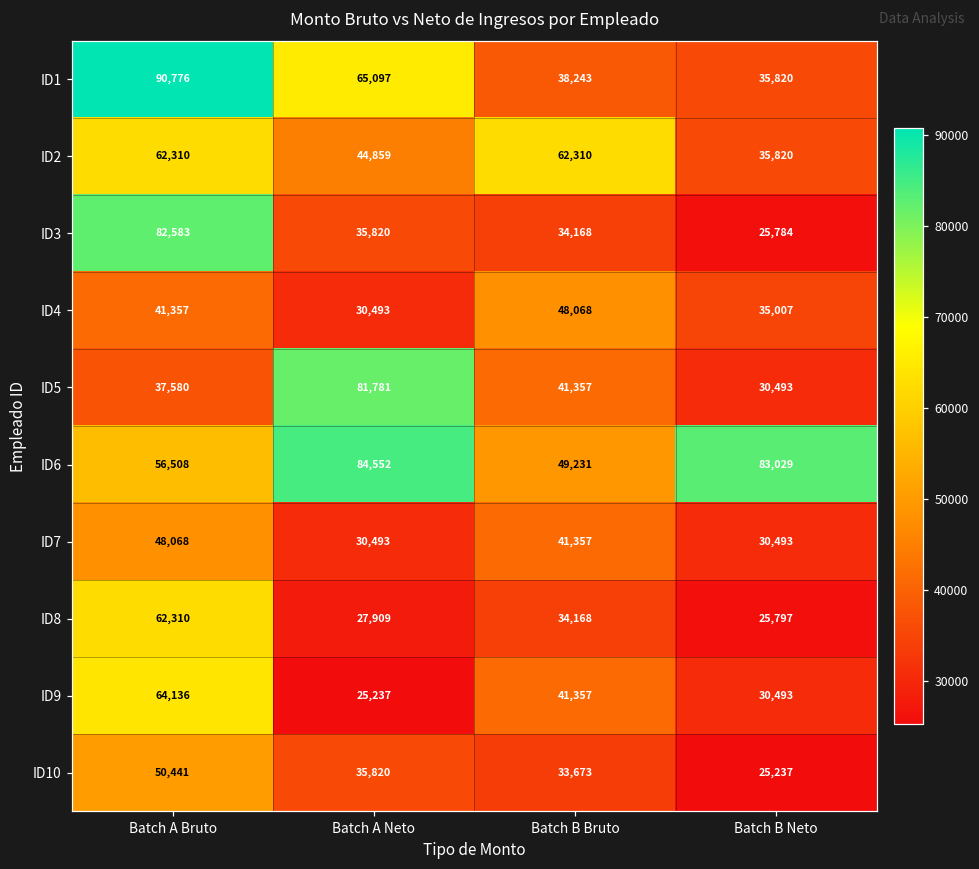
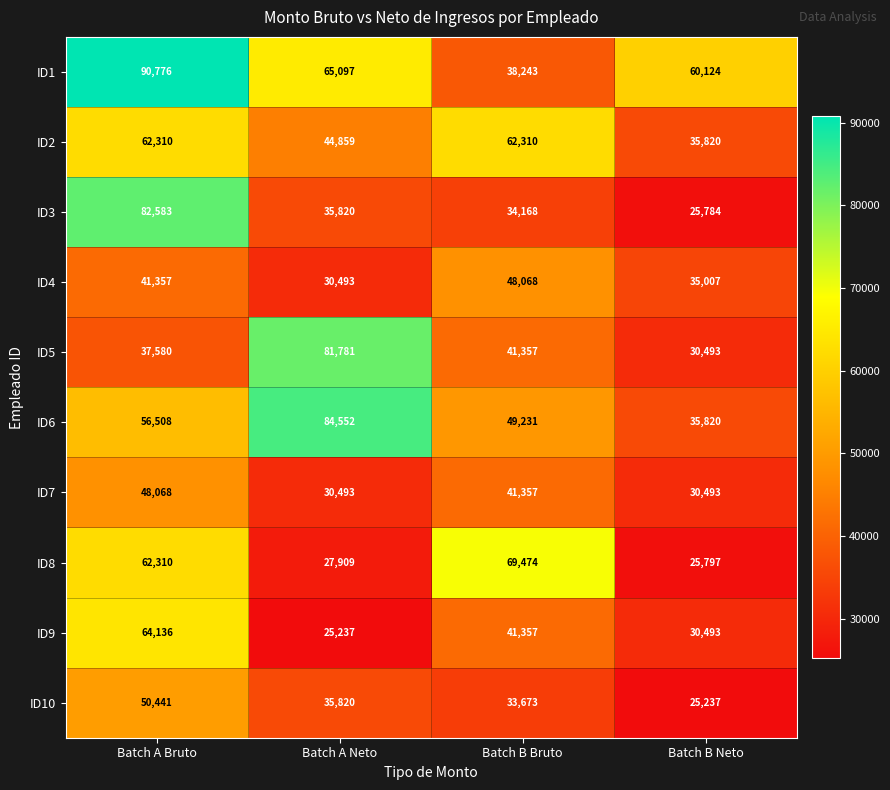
  {
    "ID1": {
      "Batch A Bruto": "90,776",
      "Batch A Neto": "65,097",
      "Batch B Bruto": "38,243",
-     "Batch B Neto": "35,820"
+     "Batch B Neto": "60,124"
    },
    "ID2": {
      "Batch A Bruto": "62,310",
      "Batch A Neto": "44,859",
      "Batch B Bruto": "62,310",
      "Batch B Neto": "35,820"
    },
    "ID3": {
      "Batch A Bruto": "82,583",
      "Batch A Neto": "35,820",
      "Batch B Bruto": "34,168",
      "Batch B Neto": "25,784"
    },
    "ID4": {
      "Batch A Bruto": "41,357",
      "Batch A Neto": "30,493",
      "Batch B Bruto": "48,068",
      "Batch B Neto": "35,007"
    },
    "ID5": {
      "Batch A Bruto": "37,580",
      "Batch A Neto": "81,781",
      "Batch B Bruto": "41,357",
      "Batch B Neto": "30,493"
    },
    "ID6": {
      "Batch A Bruto": "56,508",
      "Batch A Neto": "84,552",
      "Batch B Bruto": "49,231",
-     "Batch B Neto": "83,029"
+     "Batch B Neto": "35,820"
    },
    "ID7": {
      "Batch A Bruto": "48,068",
      "Batch A Neto": "30,493",
      "Batch B Bruto": "41,357",
      "Batch B Neto": "30,493"
    },
    "ID8": {
      "Batch A Bruto": "62,310",
      "Batch A Neto": "27,909",
-     "Batch B Bruto": "34,168",
+     "Batch B Bruto": "69,474",
      "Batch B Neto": "25,797"
    },
    "ID9": {
      "Batch A Bruto": "64,136",
      "Batch A Neto": "25,237",
      "Batch B Bruto": "41,357",
      "Batch B Neto": "30,493"
    },
    "ID10": {
      "Batch A Bruto": "50,441",
      "Batch A Neto": "35,820",
      "Batch B Bruto": "33,673",
      "Batch B Neto": "25,237"
    }
  }
